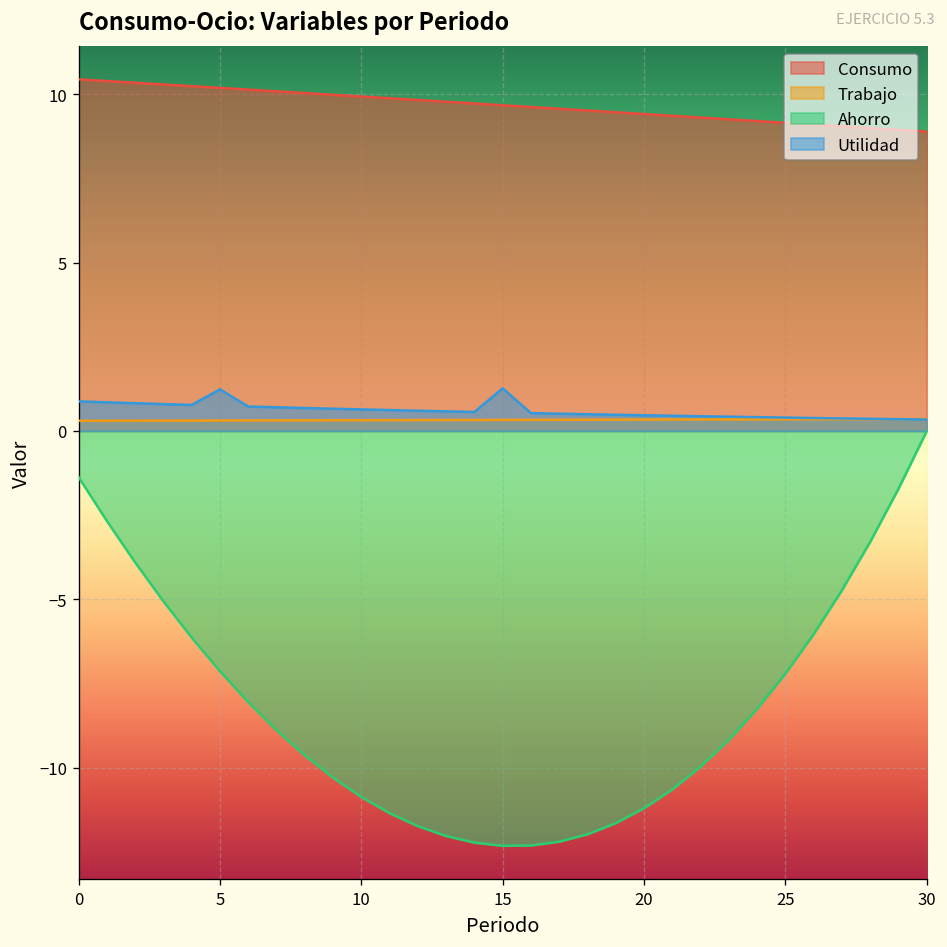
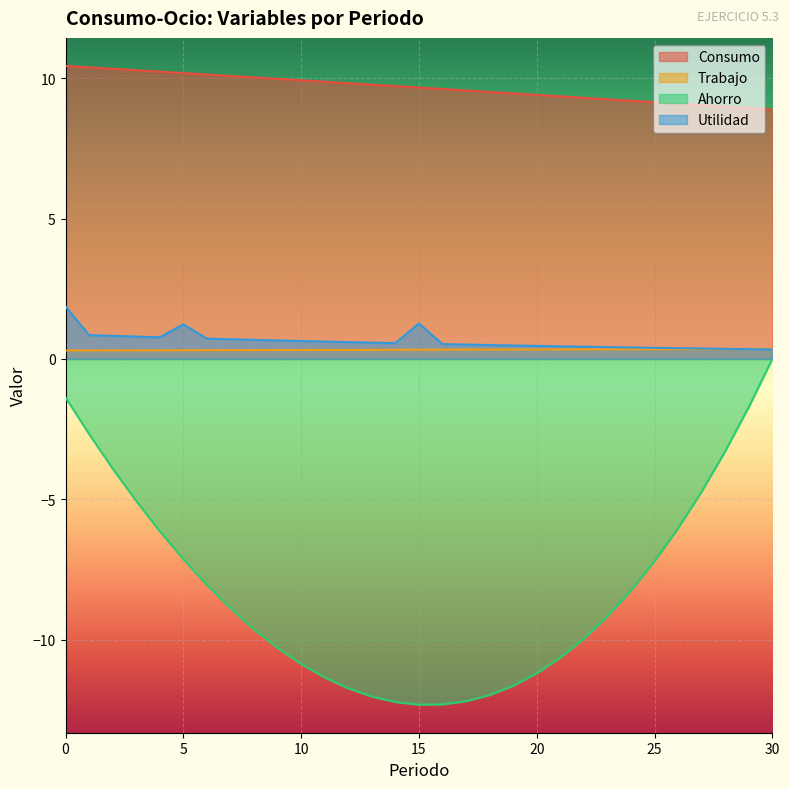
  {
    "Consumo": {
      "0": 10.4,
      "5": 10.2,
      "10": 9.9,
      "15": 9.7,
      "20": 9.4,
      "30": 8.9
    },
    "Trabajo": {
      "0": 0.3,
      "5": 0.3,
      "10": 0.3,
      "15": 0.3,
      "20": 0.3
    },
    "Utilidad": {
-     "0": 0.9,
+     "0": 1.9,
      "5": 1.2,
      "10": 0.6,
      "15": 1.3,
      "20": 0.5
    }
  }
